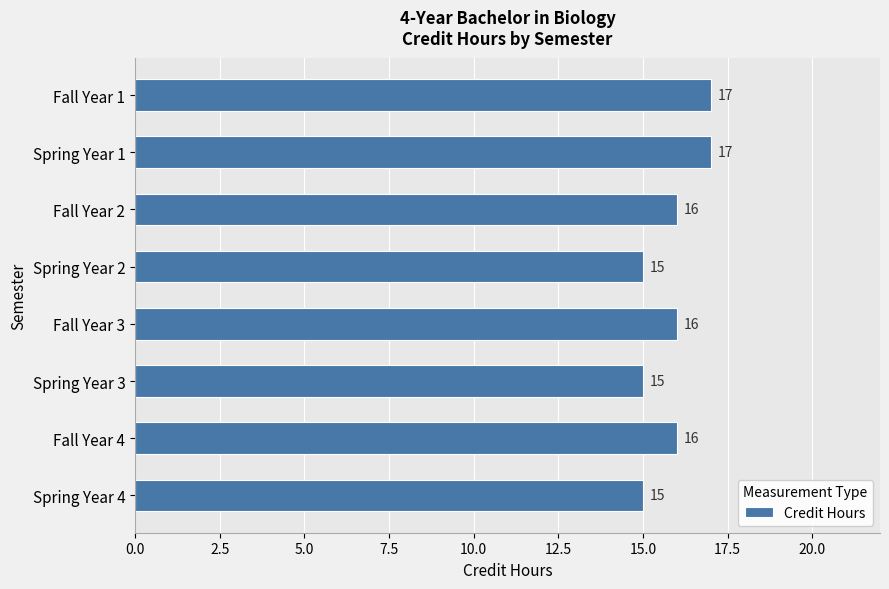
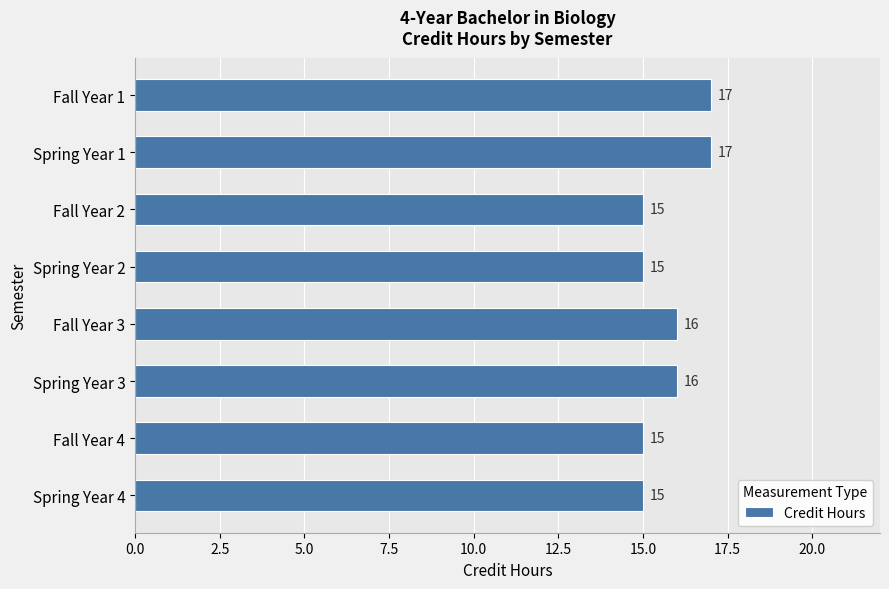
  {
    "Fall Year 1": 17,
    "Spring Year 1": 17,
-   "Fall Year 2": 16,
+   "Fall Year 2": 15,
    "Spring Year 2": 15,
    "Fall Year 3": 16,
-   "Spring Year 3": 15,
-   "Fall Year 4": 16,
+   "Spring Year 3": 16,
+   "Fall Year 4": 15,
    "Spring Year 4": 15
  }
